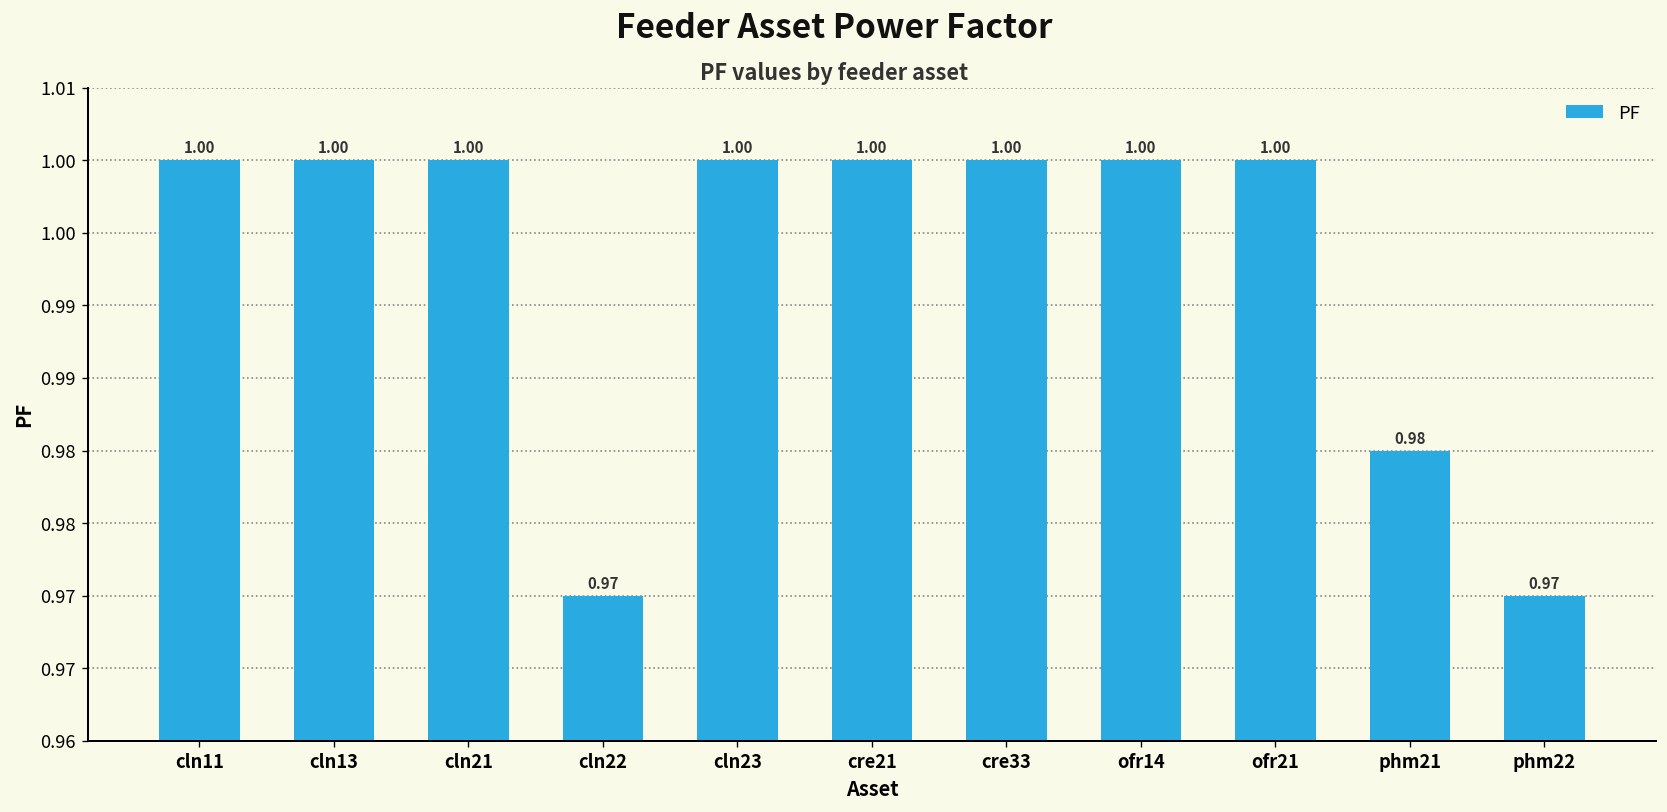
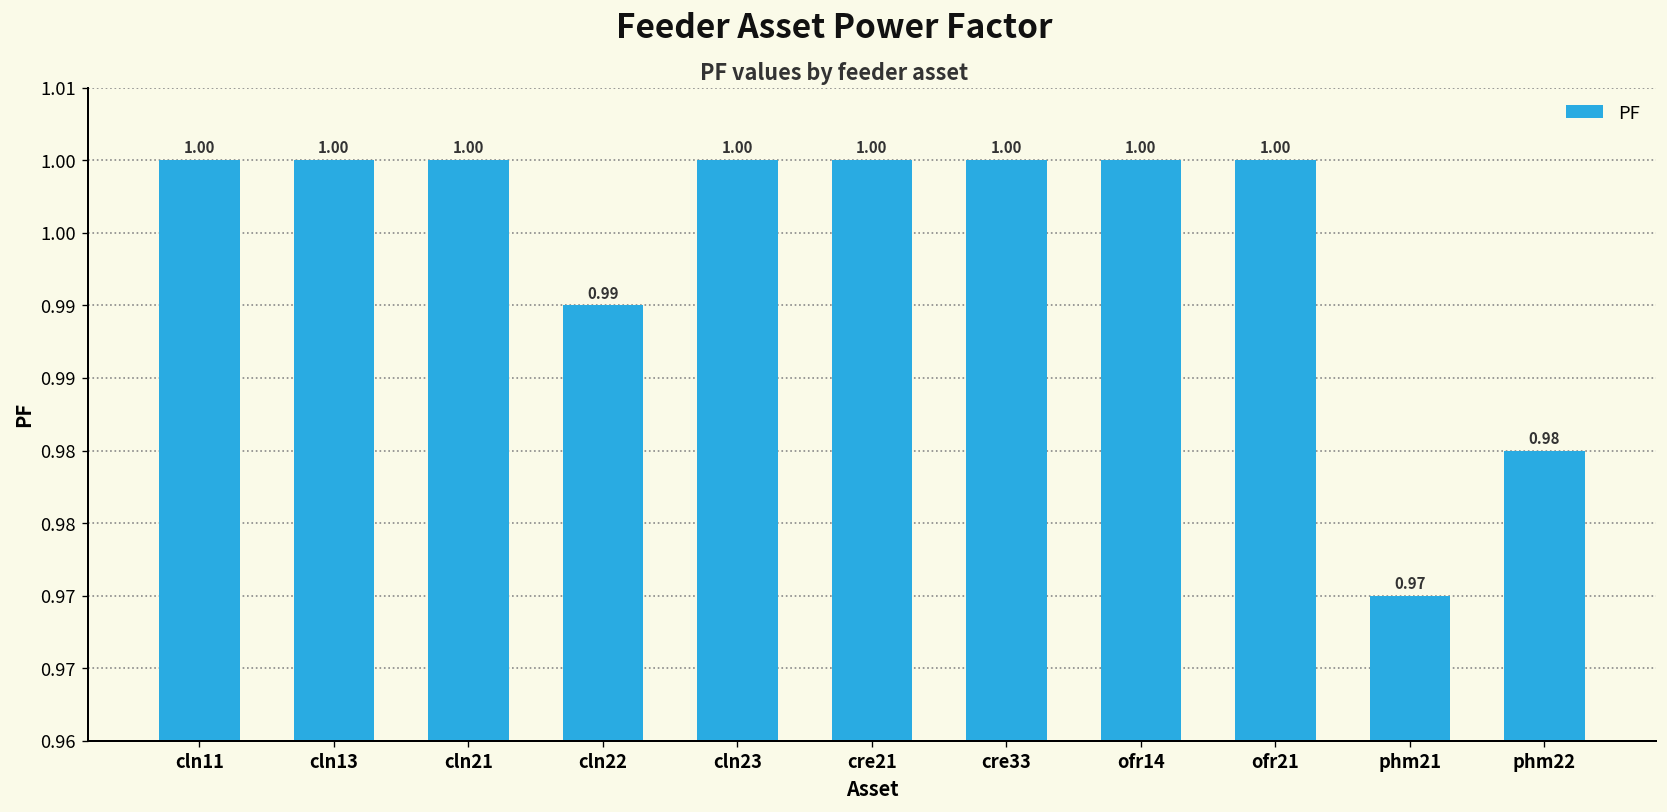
  {
    "cln11": 1.00,
    "cln13": 1.00,
    "cln21": 1.00,
-   "cln22": 0.97,
+   "cln22": 0.99,
    "cln23": 1.00,
    "cre21": 1.00,
    "cre33": 1.00,
    "ofr14": 1.00,
    "ofr21": 1.00,
-   "phm21": 0.98,
-   "phm22": 0.97
+   "phm21": 0.97,
+   "phm22": 0.98
  }
